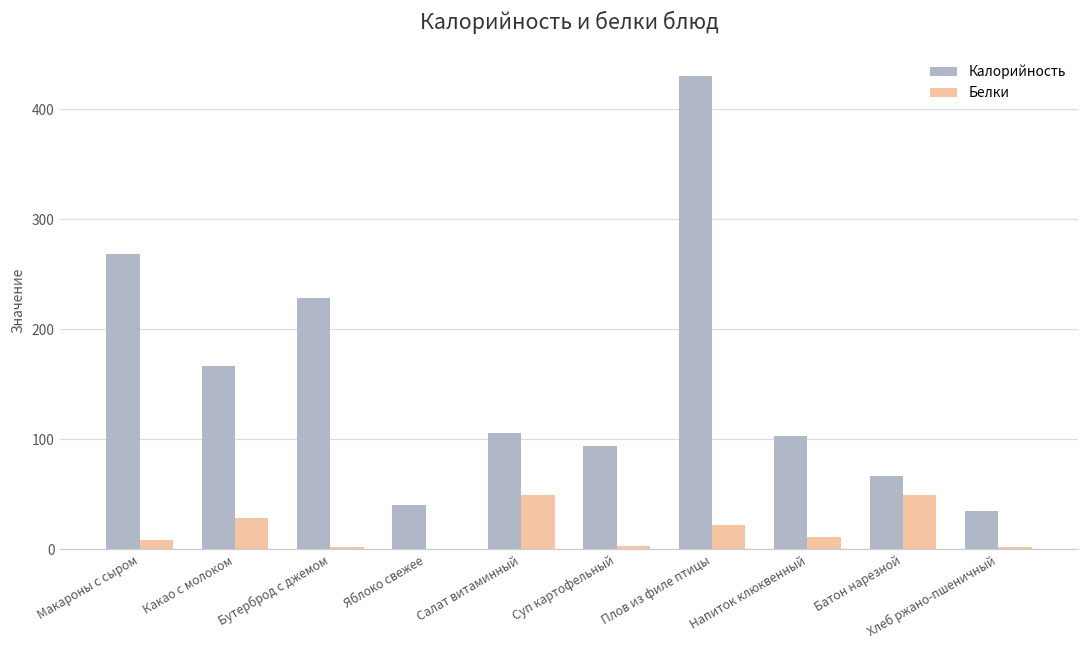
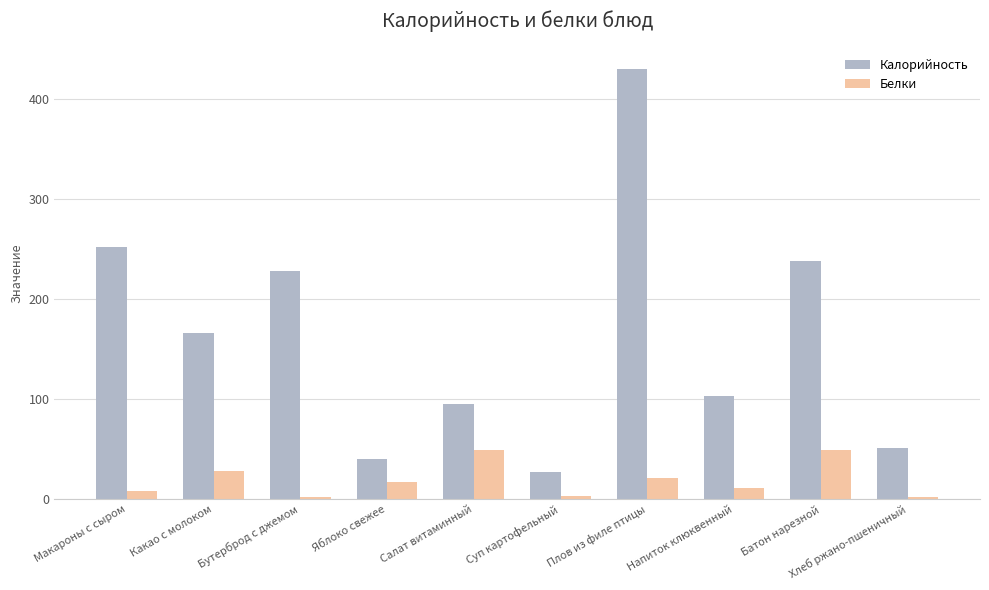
  {
    "Калорийность": {
-     "Макароны с сыром": 268,
+     "Макароны с сыром": 252,
      "Какао с молоком": 167,
      "Бутерброд с джемом": 228,
      "Яблоко свежее": 40,
-     "Салат витаминный": 106,
-     "Суп картофельный": 94,
+     "Салат витаминный": 95,
+     "Суп картофельный": 27,
      "Плов из филе птицы": 430,
      "Напиток клюквенный": 103,
-     "Батон нарезной": 66,
-     "Хлеб ржано-пшеничный": 35
+     "Батон нарезной": 238,
+     "Хлеб ржано-пшеничный": 51
    },
    "Белки": {
      "Макароны с сыром": 9,
      "Какао с молоком": 29,
-     "Яблоко свежее": 0,
+     "Яблоко свежее": 17,
      "Салат витаминный": 49,
      "Суп картофельный": 3,
      "Плов из филе птицы": 22,
      "Напиток клюквенный": 11,
      "Батон нарезной": 49
    }
  }
